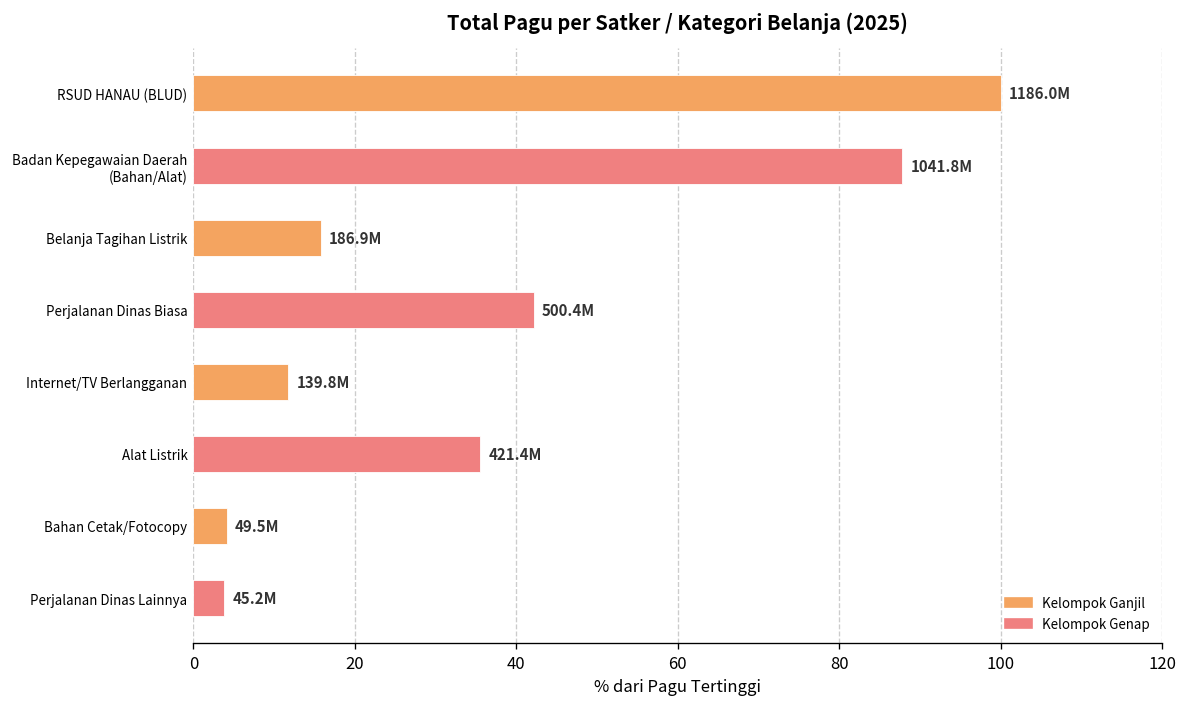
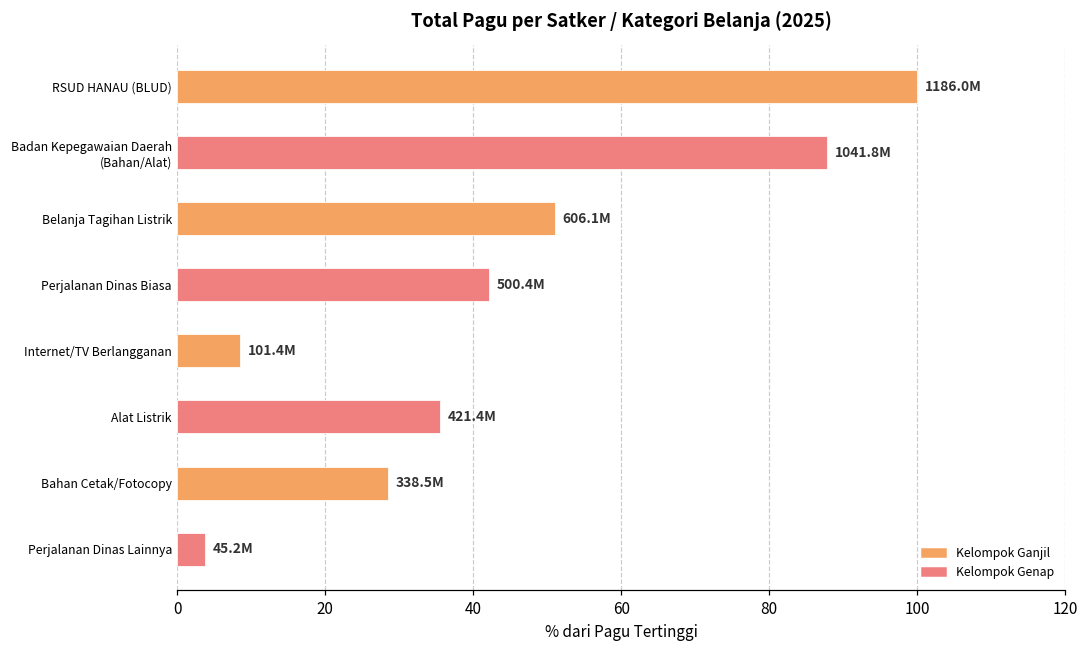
  {
-   "Belanja Tagihan Listrik": "186.9M",
-   "Internet/TV Berlangganan": "139.8M",
-   "Bahan Cetak/Fotocopy": "49.5M"
+   "Belanja Tagihan Listrik": "606.1M",
+   "Internet/TV Berlangganan": "101.4M",
+   "Bahan Cetak/Fotocopy": "338.5M"
  }
